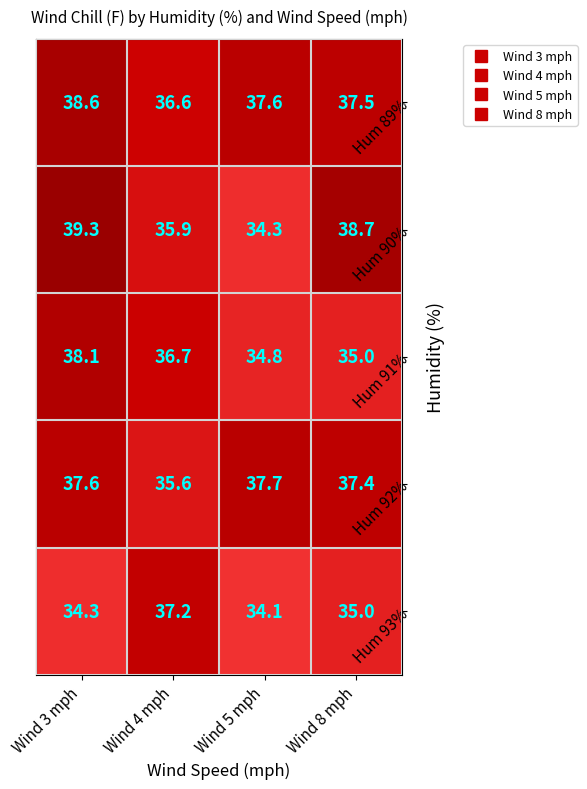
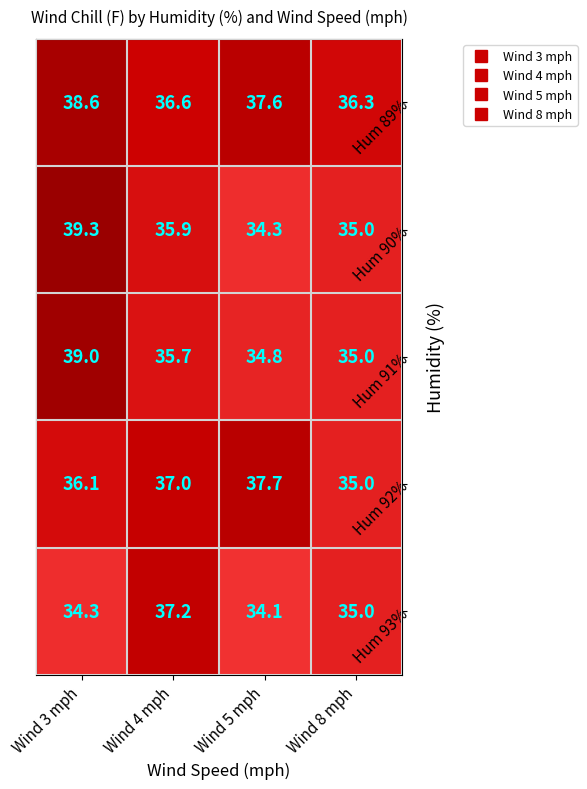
  {
    "Hum 89%": {
      "Wind 3 mph": 38.6,
      "Wind 4 mph": 36.6,
      "Wind 5 mph": 37.6,
-     "Wind 8 mph": 37.5
+     "Wind 8 mph": 36.3
    },
    "Hum 90%": {
      "Wind 3 mph": 39.3,
      "Wind 4 mph": 35.9,
      "Wind 5 mph": 34.3,
-     "Wind 8 mph": 38.7
+     "Wind 8 mph": 35.0
    },
    "Hum 91%": {
-     "Wind 3 mph": 38.1,
-     "Wind 4 mph": 36.7,
+     "Wind 3 mph": 39.0,
+     "Wind 4 mph": 35.7,
      "Wind 5 mph": 34.8,
      "Wind 8 mph": 35.0
    },
    "Hum 92%": {
-     "Wind 3 mph": 37.6,
-     "Wind 4 mph": 35.6,
+     "Wind 3 mph": 36.1,
+     "Wind 4 mph": 37.0,
      "Wind 5 mph": 37.7,
-     "Wind 8 mph": 37.4
+     "Wind 8 mph": 35.0
    },
    "Hum 93%": {
      "Wind 3 mph": 34.3,
      "Wind 4 mph": 37.2,
      "Wind 5 mph": 34.1,
      "Wind 8 mph": 35.0
    }
  }
